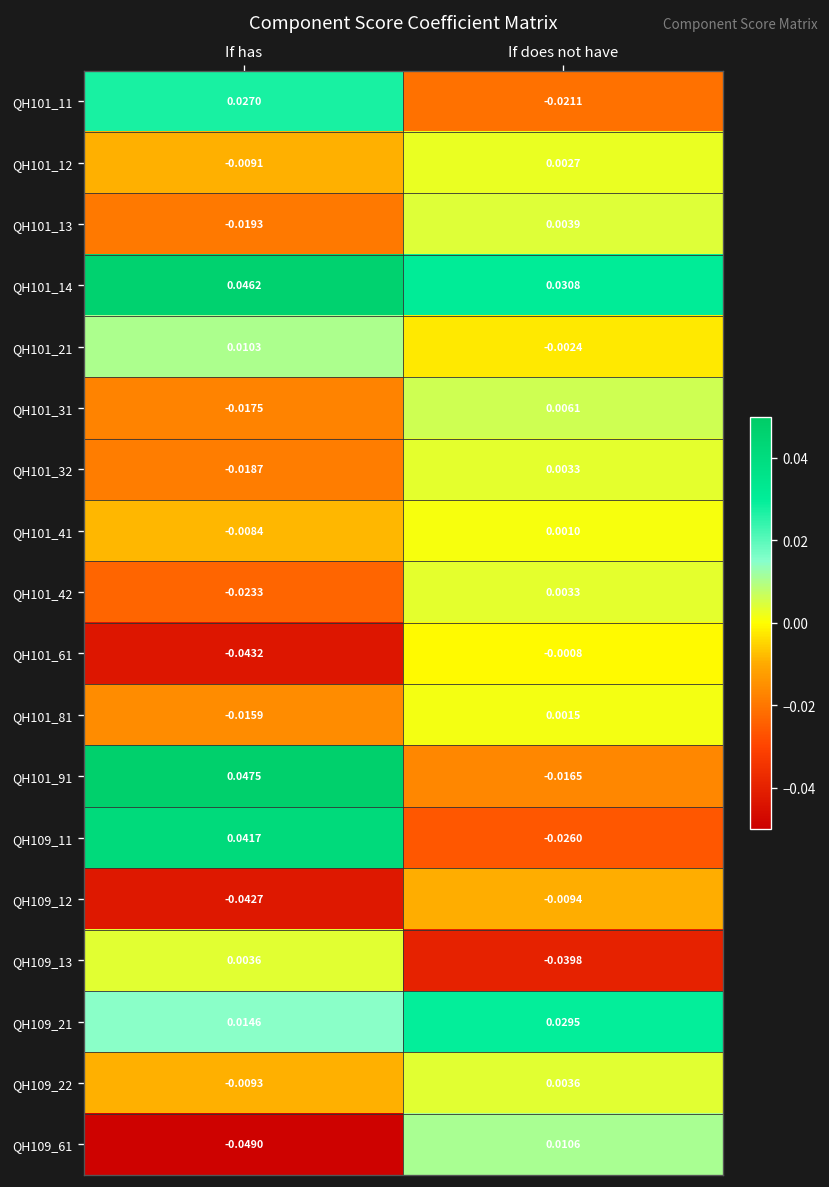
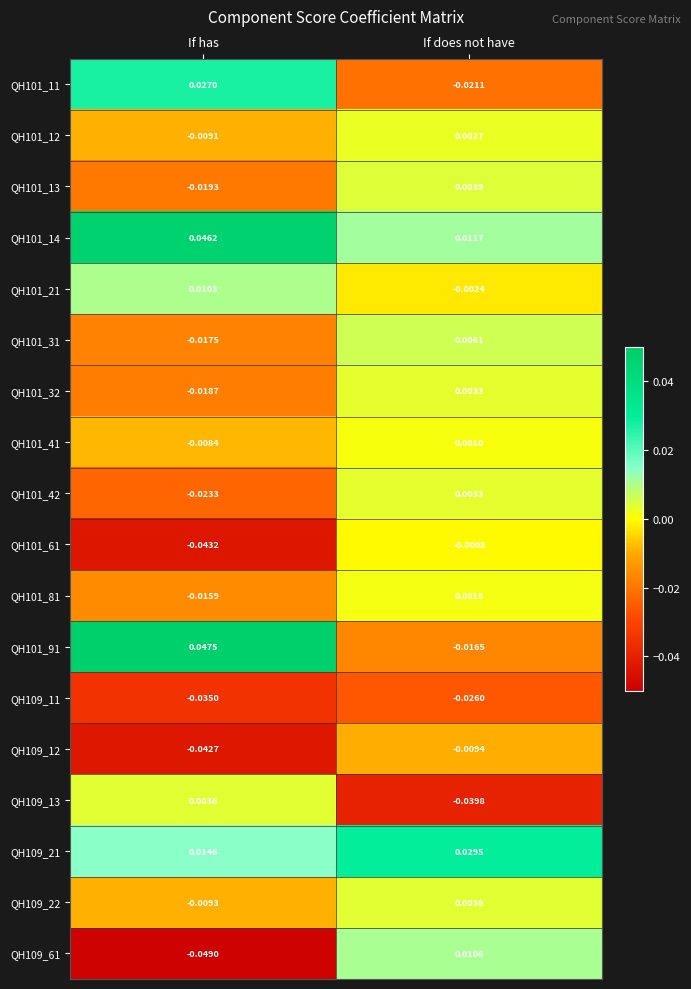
  {
    "QH101_11": {
      "If has": 0.0270,
      "If does not have": -0.0211
    },
    "QH101_12": {
      "If has": -0.0091,
      "If does not have": 0.0027
    },
    "QH101_13": {
      "If has": -0.0193,
      "If does not have": 0.0039
    },
    "QH101_14": {
      "If has": 0.0462,
-     "If does not have": 0.0308
+     "If does not have": 0.0117
    },
    "QH101_21": {
      "If has": 0.0103,
      "If does not have": -0.0024
    },
    "QH101_31": {
      "If has": -0.0175,
      "If does not have": 0.0061
    },
    "QH101_32": {
      "If has": -0.0187,
      "If does not have": 0.0033
    },
    "QH101_41": {
      "If has": -0.0084,
      "If does not have": 0.0010
    },
    "QH101_42": {
      "If has": -0.0233,
      "If does not have": 0.0033
    },
    "QH101_61": {
      "If has": -0.0432,
      "If does not have": -0.0008
    },
    "QH101_81": {
      "If has": -0.0159,
      "If does not have": 0.0015
    },
    "QH101_91": {
      "If has": 0.0475,
      "If does not have": -0.0165
    },
    "QH109_11": {
-     "If has": 0.0417,
+     "If has": -0.0350,
      "If does not have": -0.0260
    },
    "QH109_12": {
      "If has": -0.0427,
      "If does not have": -0.0094
    },
    "QH109_13": {
      "If has": 0.0036,
      "If does not have": -0.0398
    },
    "QH109_21": {
      "If has": 0.0146,
      "If does not have": 0.0295
    },
    "QH109_22": {
      "If has": -0.0093,
      "If does not have": 0.0036
    },
    "QH109_61": {
      "If has": -0.0490,
      "If does not have": 0.0106
    }
  }
